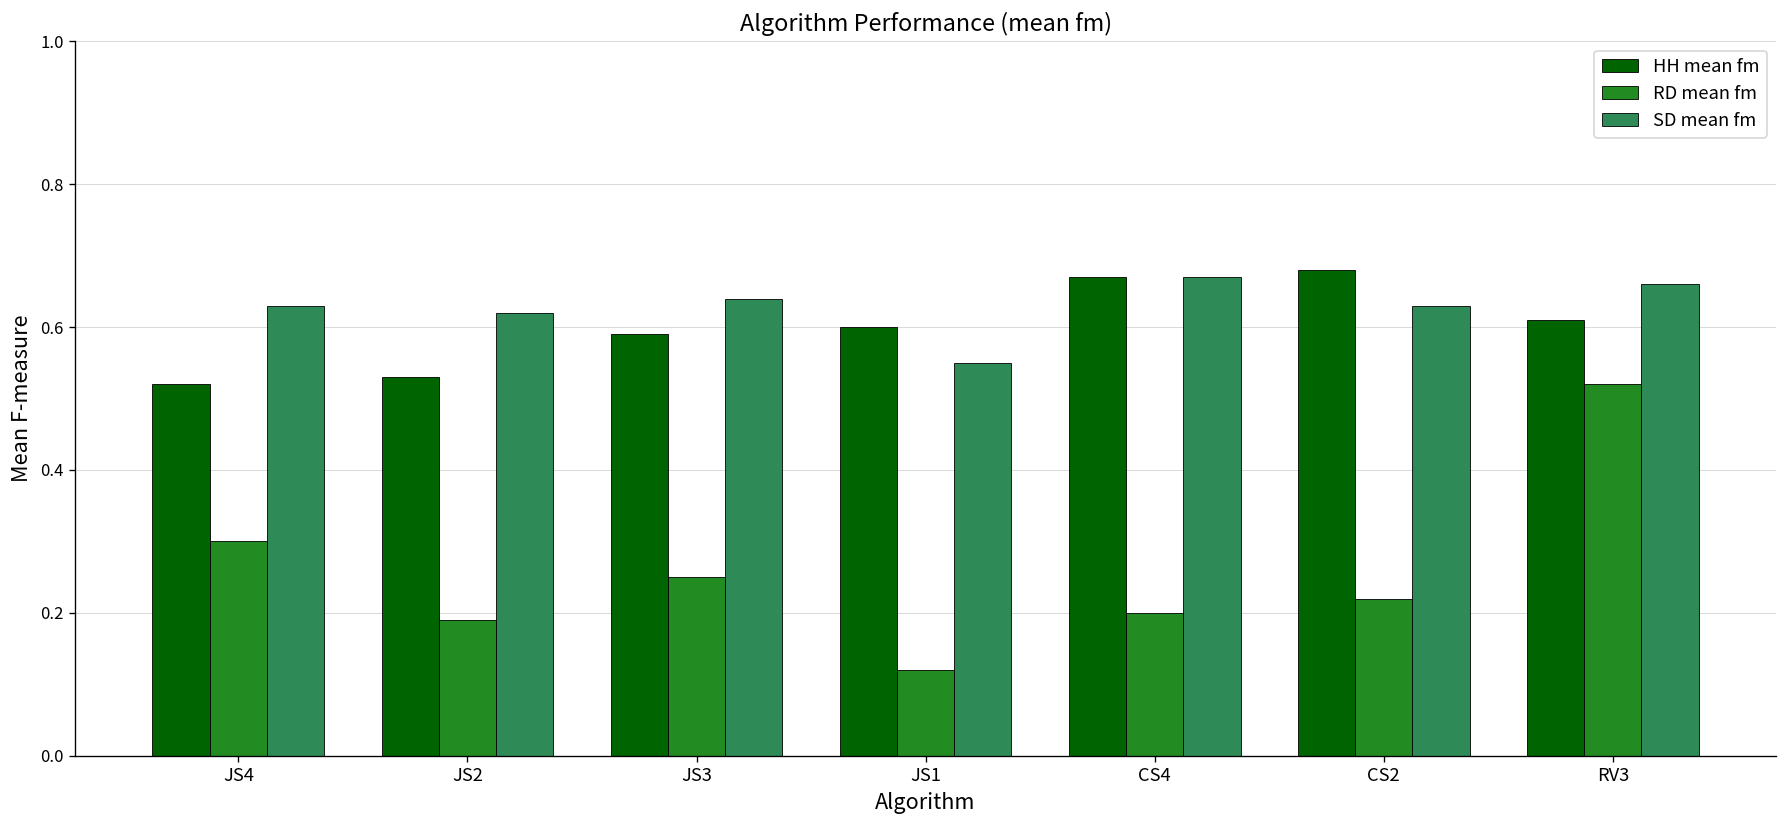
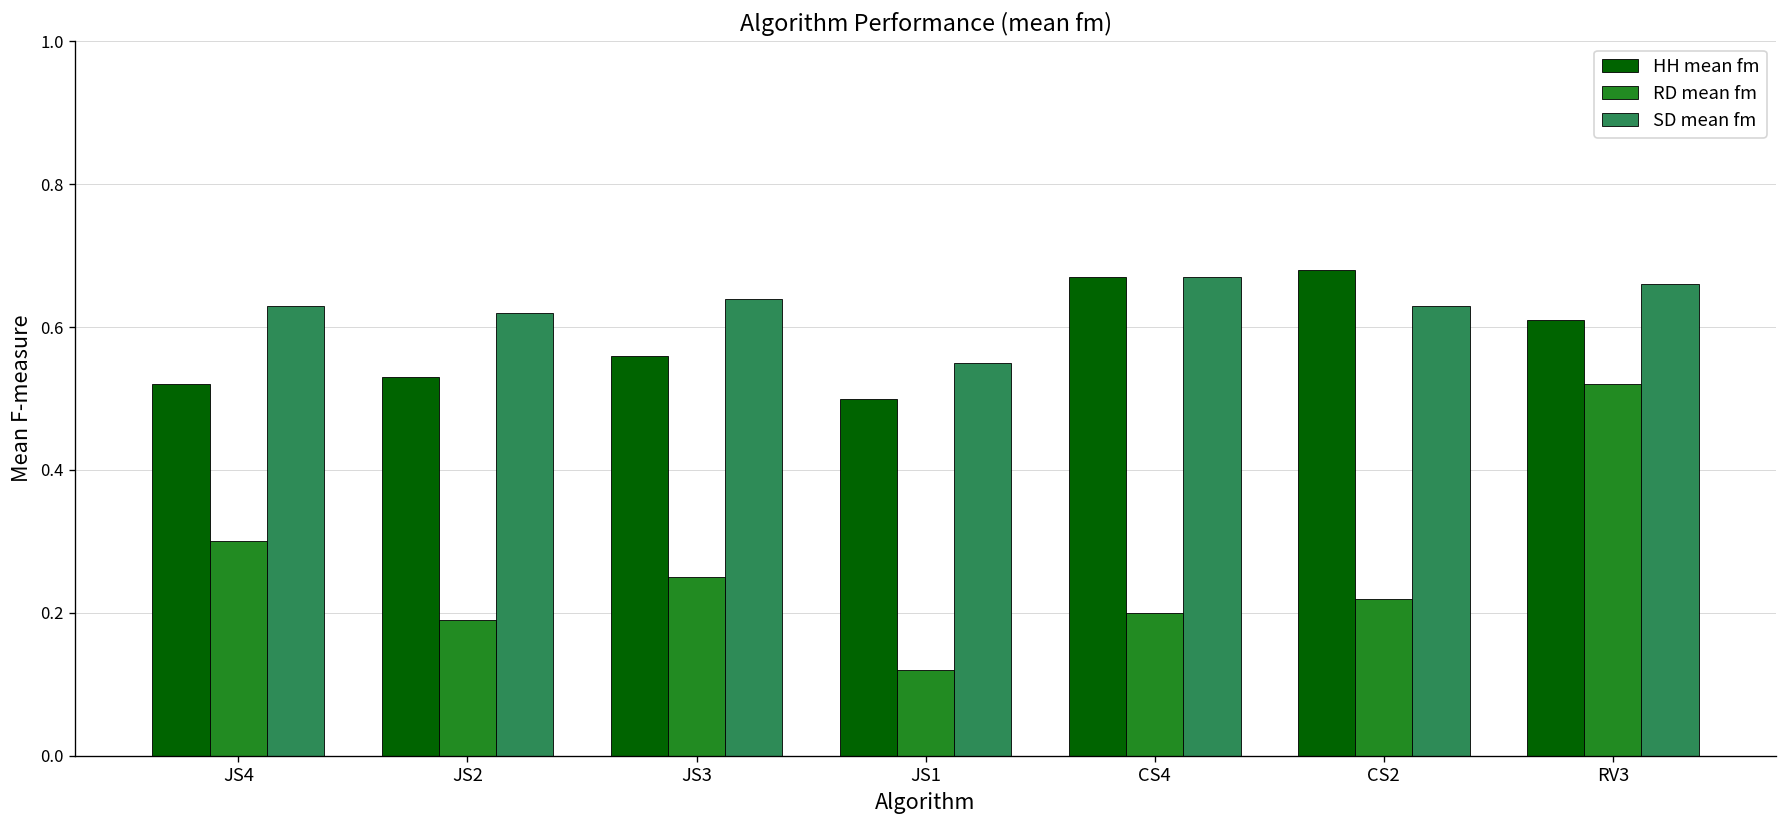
  {
    "HH mean fm": {
      "JS4": 0.52,
      "JS2": 0.53,
-     "JS3": 0.59,
-     "JS1": 0.6,
+     "JS3": 0.56,
+     "JS1": 0.5,
      "CS4": 0.67,
      "CS2": 0.68,
      "RV3": 0.61
    }
  }
